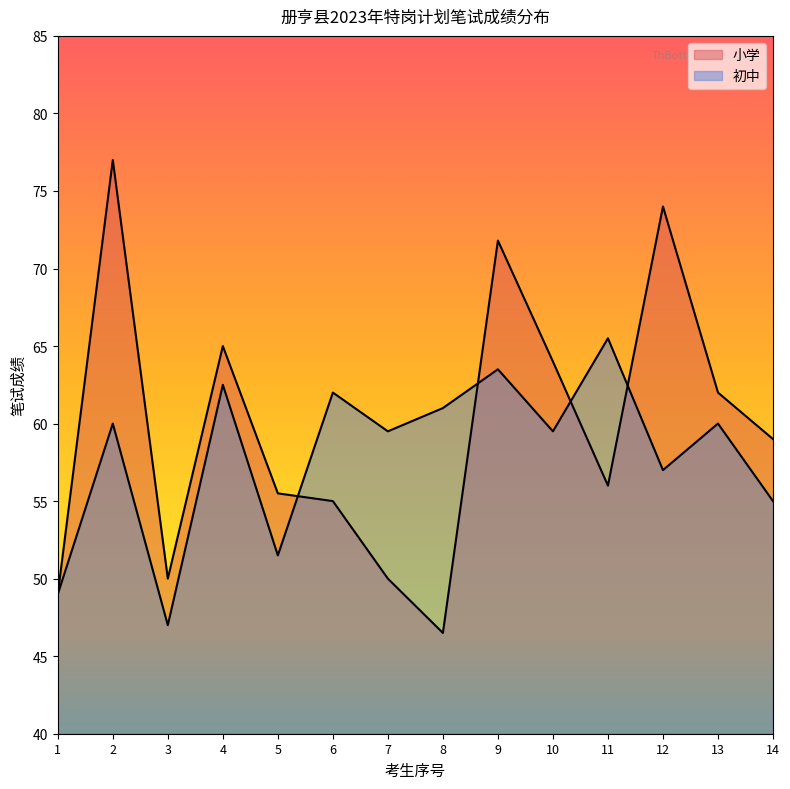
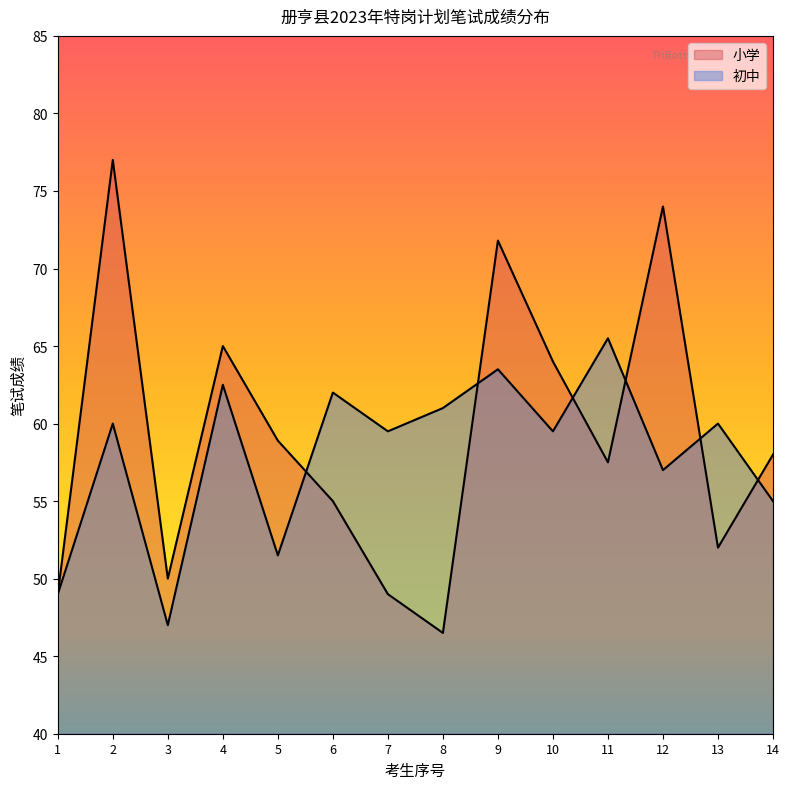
  {
    "小学": {
      "2": 77.0,
      "3": 50.0,
      "4": 65.0,
-     "5": 55.5,
+     "5": 58.9,
      "6": 55.0,
-     "7": 50,
+     "7": 49,
      "8": 46.5,
      "9": 71.8,
      "10": 64.0,
-     "11": 56.0,
+     "11": 57.5,
      "12": 74.0,
-     "13": 62,
-     "14": 59
+     "13": 52,
+     "14": 58
    },
    "初中": {
      "2": 60.0,
      "3": 47.0,
      "4": 62.5,
      "5": 51.5,
      "6": 62.0,
      "7": 59.5,
      "8": 61.0,
      "9": 63.5,
      "10": 59.5,
      "11": 65.5,
      "12": 57.0,
      "13": 60.0,
      "14": 55.0
    }
  }
